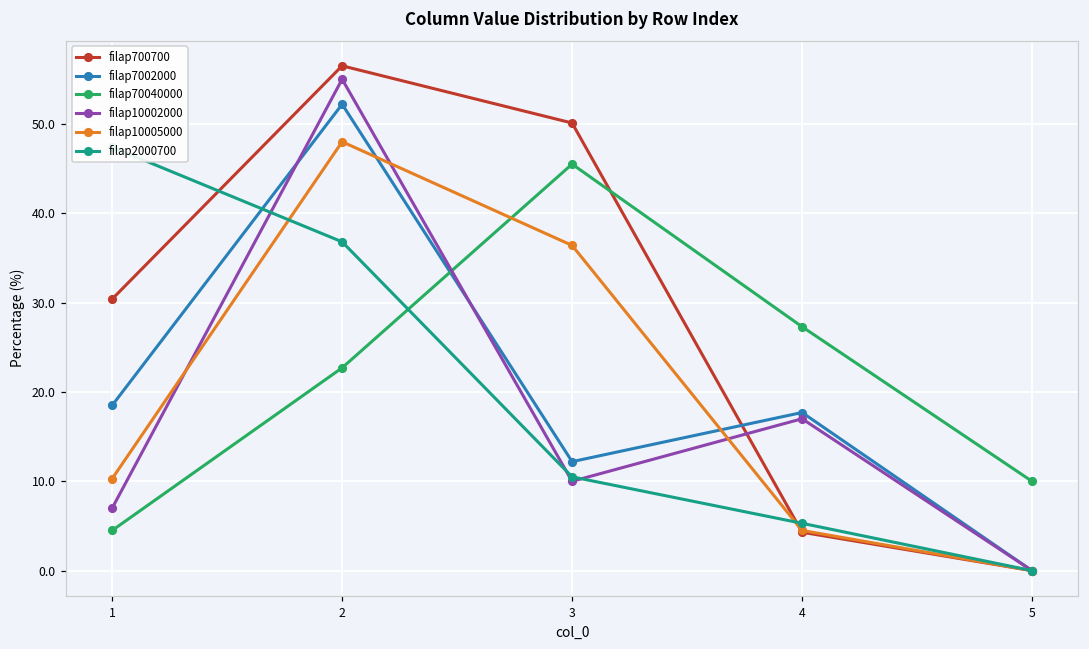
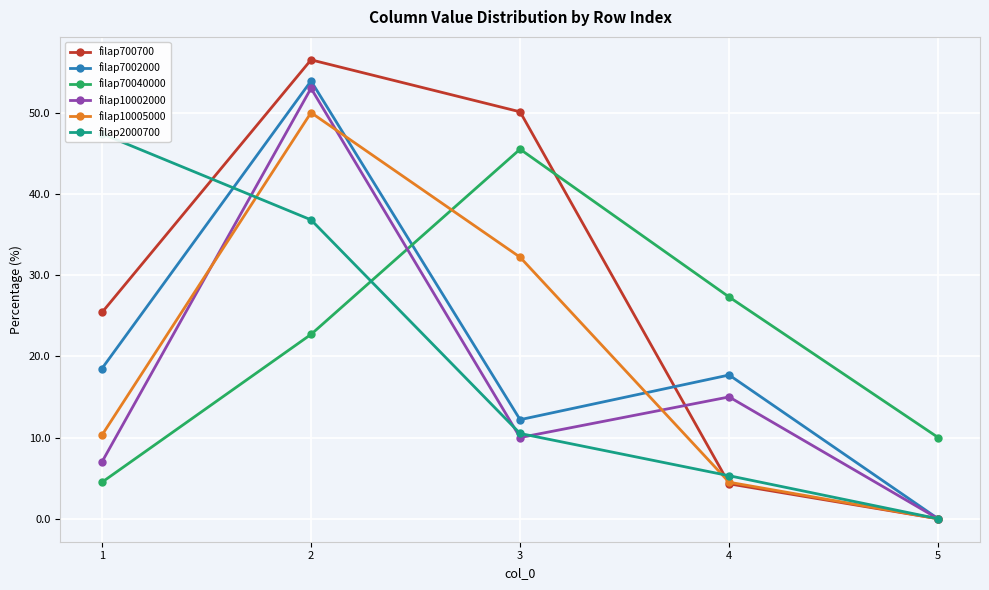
  {
    "filap700700": {
-     "1": 30,
+     "1": 25,
      "2": 57,
      "3": 50
    },
    "filap7002000": {
      "1": 19,
-     "2": 52,
+     "2": 54,
      "3": 12,
      "4": 18
    },
    "filap10002000": {
      "1": 7,
-     "2": 55,
+     "2": 53,
      "3": 10,
-     "4": 17
+     "4": 15
    },
    "filap10005000": {
      "1": 10,
-     "2": 48,
-     "3": 36
+     "2": 50,
+     "3": 32
    }
  }
